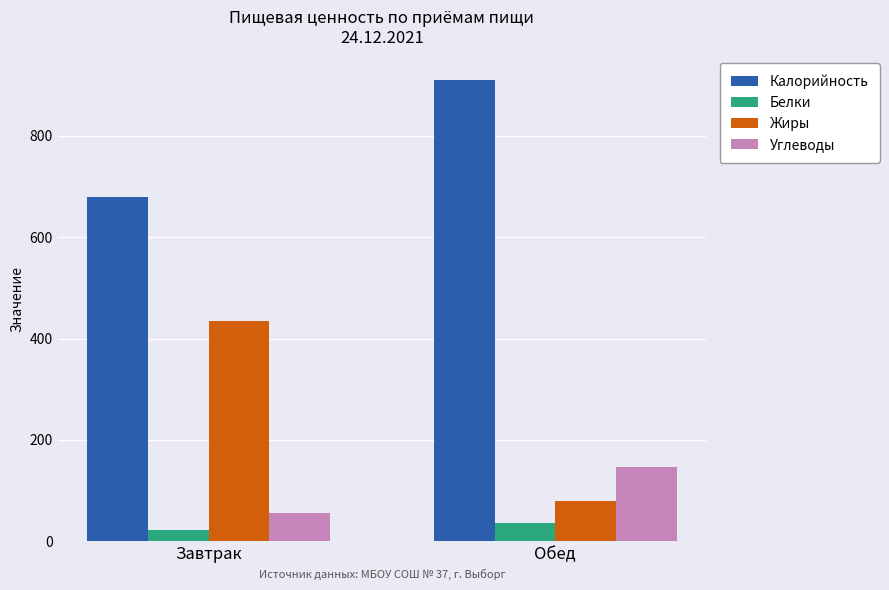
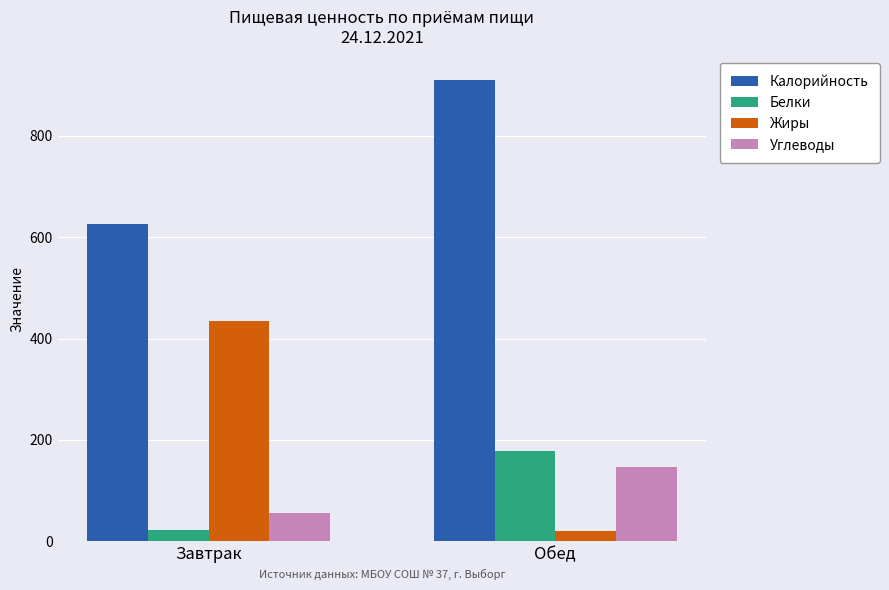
  {
    "Калорийность": {
-     "Завтрак": 680,
+     "Завтрак": 630,
      "Обед": 910
    },
    "Белки": {
      "Завтрак": 20,
-     "Обед": 40
+     "Обед": 180
    },
    "Жиры": {
      "Завтрак": 430,
-     "Обед": 80
+     "Обед": 20
    },
    "Углеводы": {
      "Завтрак": 60,
      "Обед": 150
    }
  }
